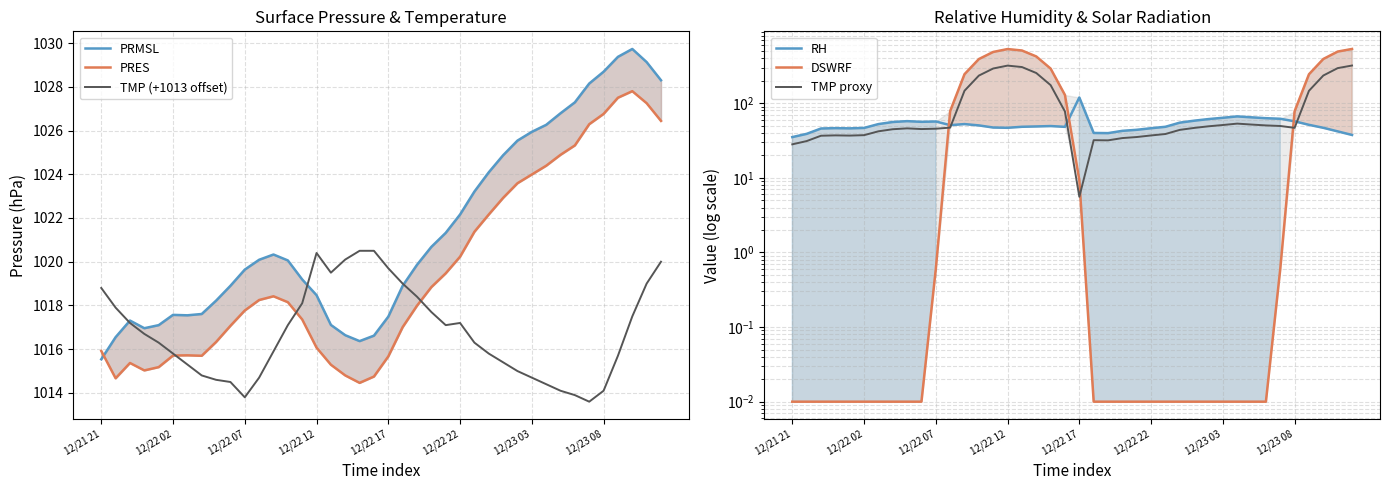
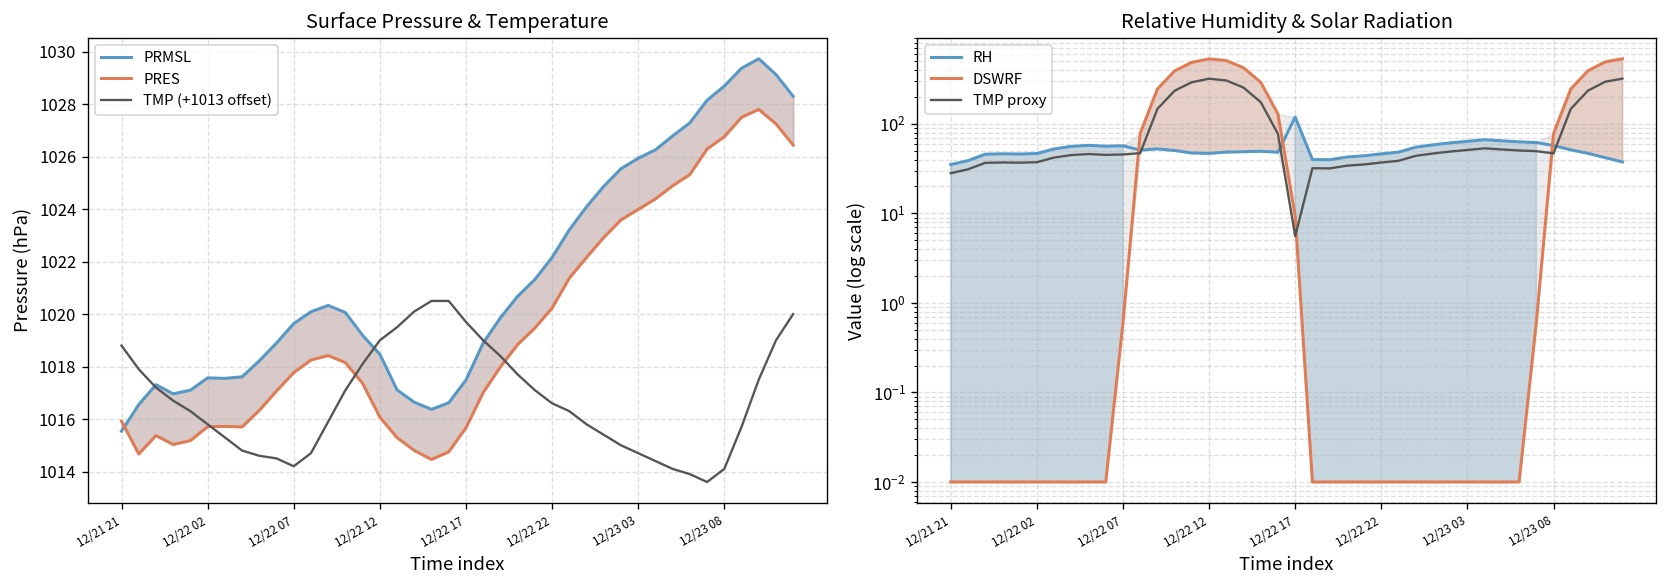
  {
    "Surface Pressure & Temperature": {
      "PRES": {
        "12/22 07": 1017.8,
        "12/22 12": 1016.1,
        "12/22 17": 1015.7,
        "12/22 22": 1020.2,
        "12/23 03": 1024.0,
        "12/23 08": 1026.8
      },
      "TMP (+1013 offset)": {
        "12/21 21": 1018.8,
-       "12/22 07": 1013.8,
-       "12/22 12": 1020.4,
+       "12/22 07": 1014.2,
+       "12/22 12": 1019.0,
        "12/22 17": 1019.7,
-       "12/22 22": 1017.2,
+       "12/22 22": 1016.6,
        "12/23 03": 1014.7,
        "12/23 08": 1014.1
      }
    },
    "Relative Humidity & Solar Radiation": {
      "RH": {
        "12/22 12": 50,
        "12/23 08": 60
      },
      "DSWRF": {
        "12/21 21": 0.010,
        "12/22 02": 0.010,
        "12/22 07": 0.6,
        "12/22 17": 9,
        "12/22 22": 0.010,
        "12/23 03": 0.010
      },
      "TMP proxy": {
        "12/21 21": 28,
        "12/22 02": 40,
        "12/22 07": 50,
        "12/22 12": 320,
        "12/22 17": 6,
        "12/22 22": 40,
        "12/23 03": 50,
        "12/23 08": 50
      }
    }
  }
